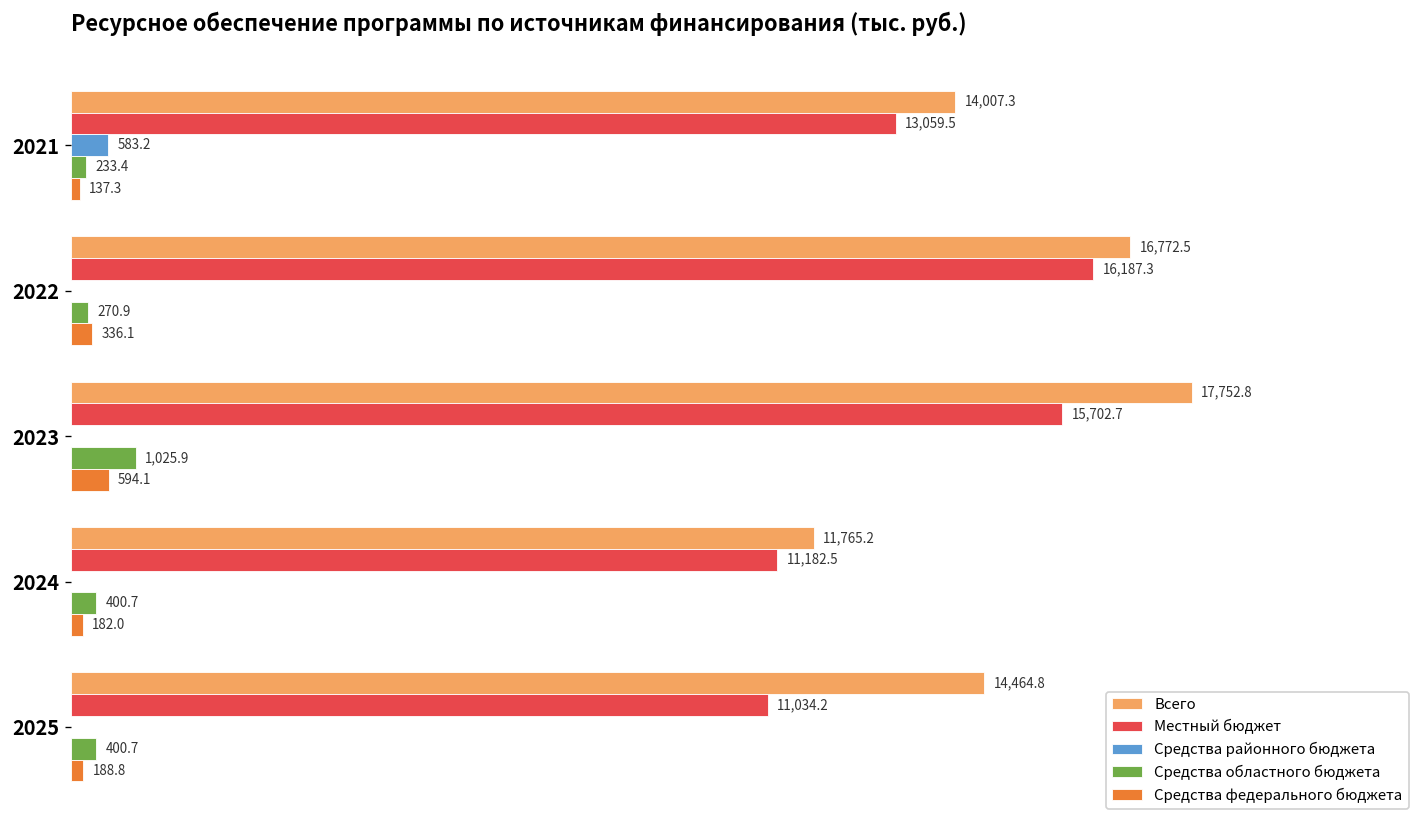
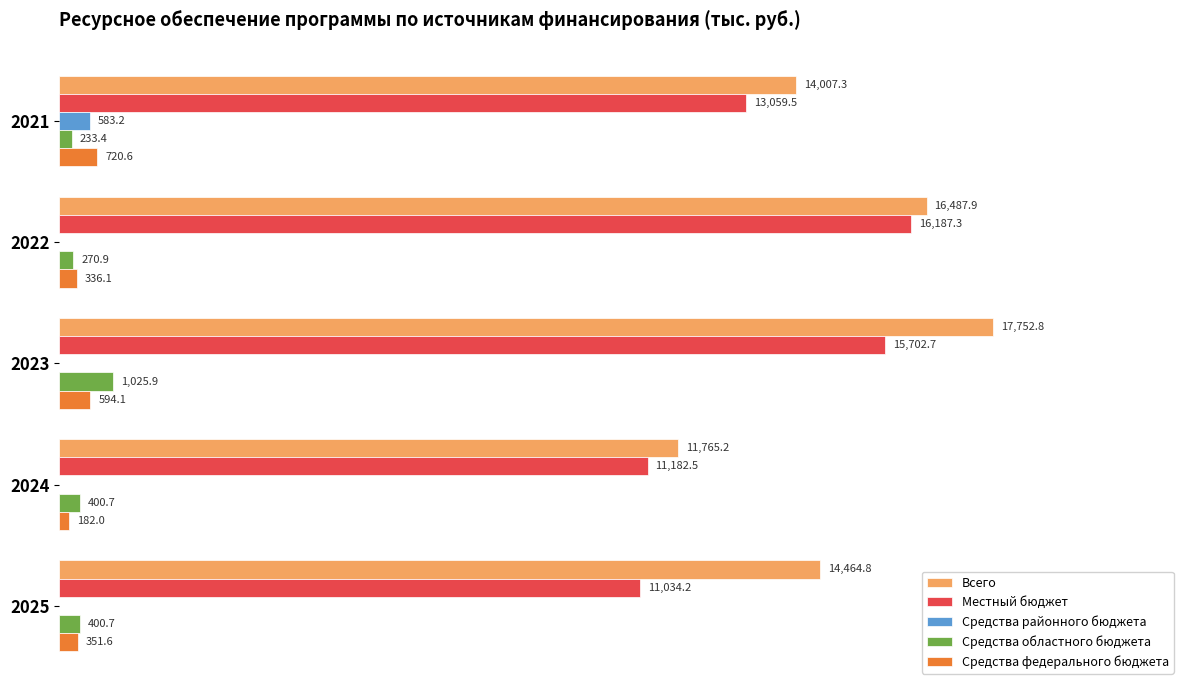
  {
    "Всего": {
      "2021": "14,007.3",
-     "2022": "16,772.5",
+     "2022": "16,487.9",
      "2023": "17,752.8",
      "2024": "11,765.2",
      "2025": "14,464.8"
    },
    "Местный бюджет": {
      "2021": "13,059.5",
      "2022": "16,187.3",
      "2023": "15,702.7",
      "2024": "11,182.5",
      "2025": "11,034.2"
    },
    "Средства районного бюджета": {
      "2021": "583.2"
    },
    "Средства областного бюджета": {
      "2021": "233.4",
      "2022": "270.9",
      "2023": "1,025.9",
      "2024": "400.7",
      "2025": "400.7"
    },
    "Средства федерального бюджета": {
-     "2021": "137.3",
+     "2021": "720.6",
      "2022": "336.1",
      "2023": "594.1",
      "2024": "182.0",
-     "2025": "188.8"
+     "2025": "351.6"
    }
  }
